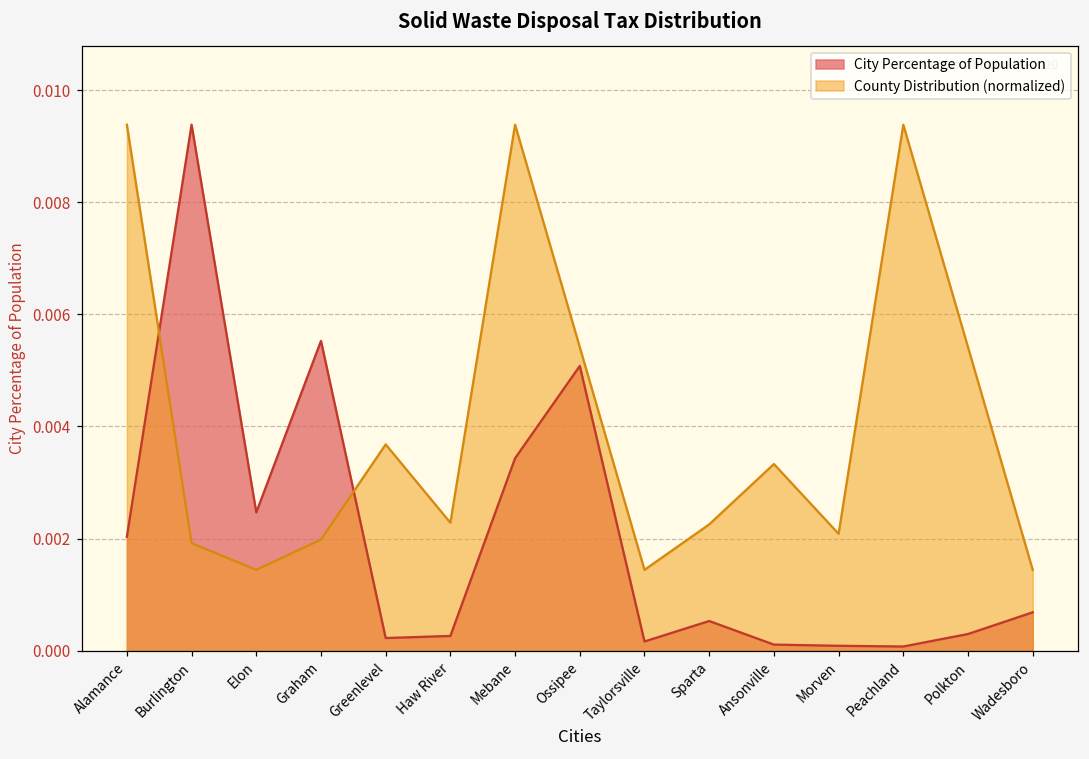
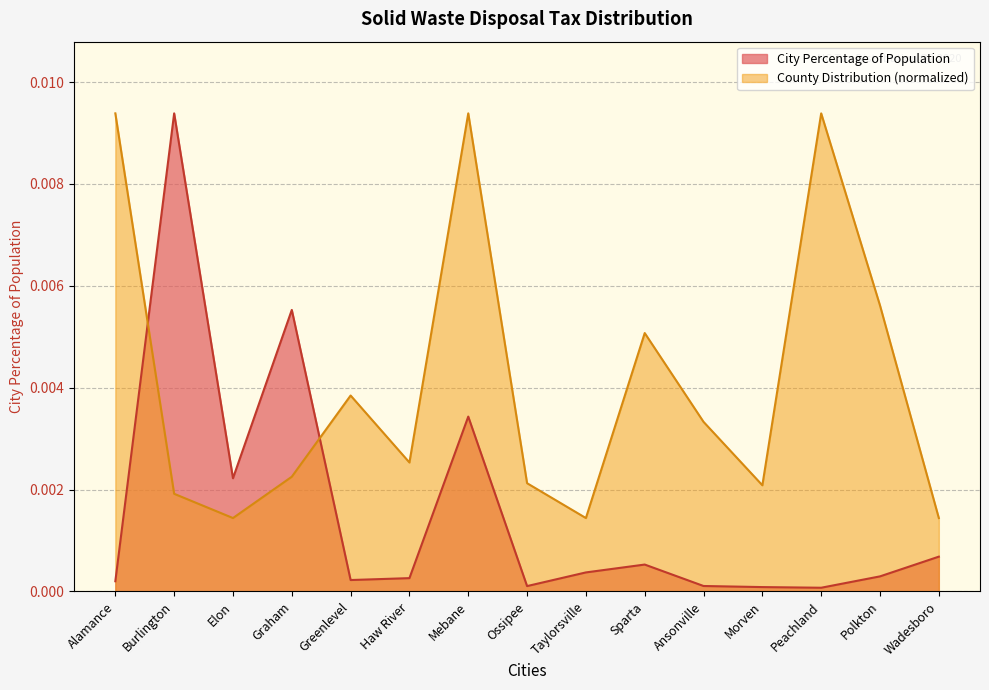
  {
    "City Percentage of Population": {
-     "Alamance": 0.0020,
+     "Alamance": 0.0002,
      "Burlington": 0.0094,
-     "Elon": 0.0025,
+     "Elon": 0.0022,
      "Graham": 0.0055,
      "Greenlevel": 0.0002,
      "Haw River": 0.0003,
      "Mebane": 0.0034,
-     "Ossipee": 0.0051,
-     "Taylorsville": 0.0002,
+     "Ossipee": 0.0001,
+     "Taylorsville": 0.0004,
      "Sparta": 0.0005,
      "Ansonville": 0.0001,
      "Morven": 0.0001,
      "Peachland": 0.0001,
      "Polkton": 0.0003,
      "Wadesboro": 0.0007
    },
    "County Distribution (normalized)": {
      "Alamance": 0.0094,
      "Burlington": 0.0019,
      "Elon": 0.0014,
-     "Graham": 0.0020,
-     "Greenlevel": 0.0037,
-     "Haw River": 0.0023,
+     "Graham": 0.0023,
+     "Greenlevel": 0.0038,
+     "Haw River": 0.0025,
      "Mebane": 0.0094,
-     "Ossipee": 0.0054,
+     "Ossipee": 0.0021,
      "Taylorsville": 0.0014,
-     "Sparta": 0.0023,
+     "Sparta": 0.0051,
      "Ansonville": 0.0033,
      "Morven": 0.0021,
      "Peachland": 0.0094,
-     "Polkton": 0.0054,
+     "Polkton": 0.0056,
      "Wadesboro": 0.0014
    }
  }
